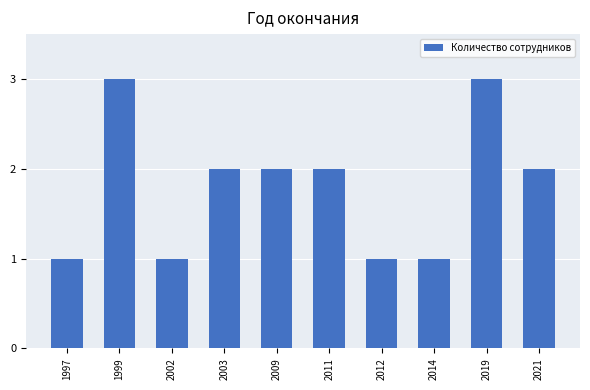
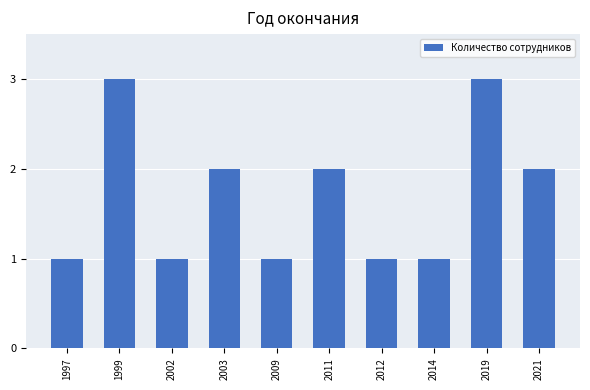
  {
    "1997": 1,
    "1999": 3,
    "2002": 1,
    "2003": 2,
-   "2009": 2,
+   "2009": 1,
    "2011": 2,
    "2012": 1,
    "2014": 1,
    "2019": 3,
    "2021": 2
  }
